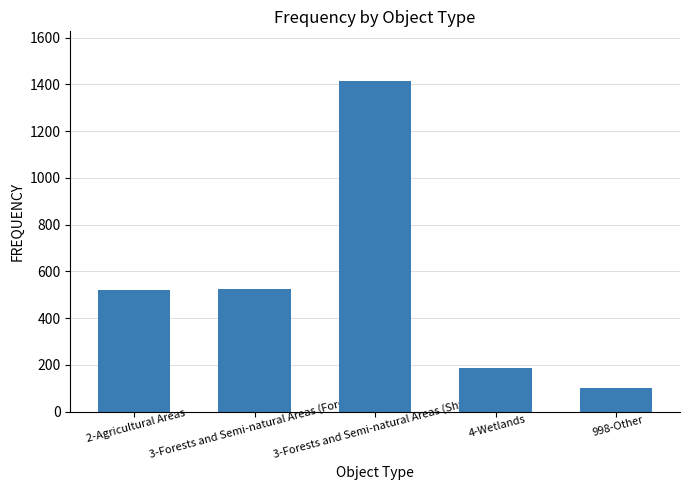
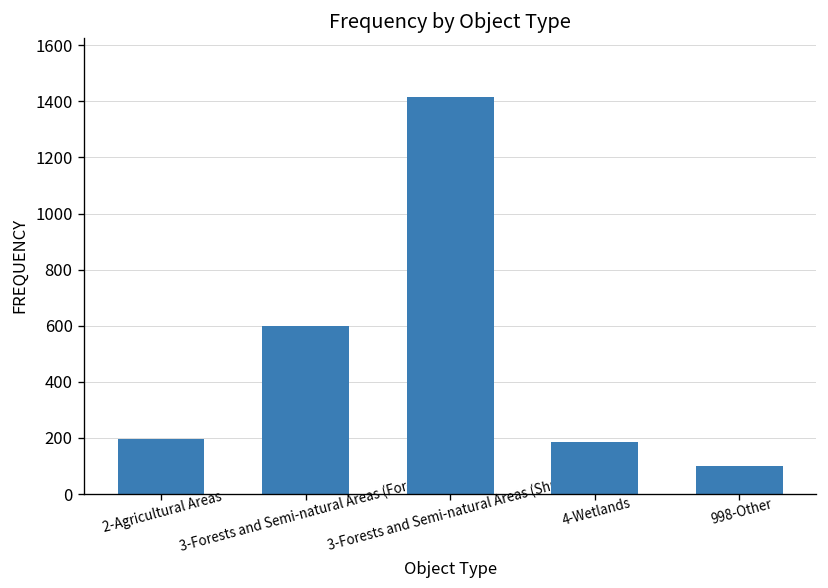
  {
-   "2-Agricultural Areas": 520,
-   "3-Forests and Semi-natural Areas (Forests)": 530,
+   "2-Agricultural Areas": 200,
+   "3-Forests and Semi-natural Areas (Forests)": 600,
    "3-Forests and Semi-natural Areas (Shrub)": 1420,
    "4-Wetlands": 190,
    "998-Other": 100
  }
